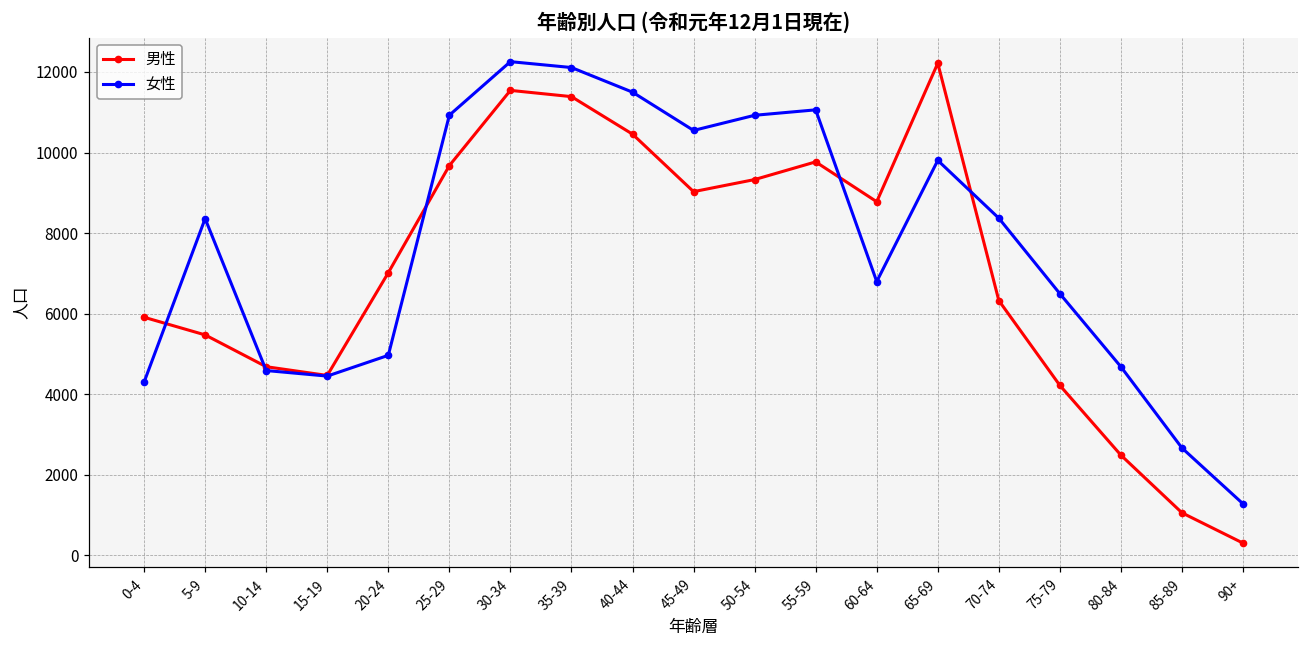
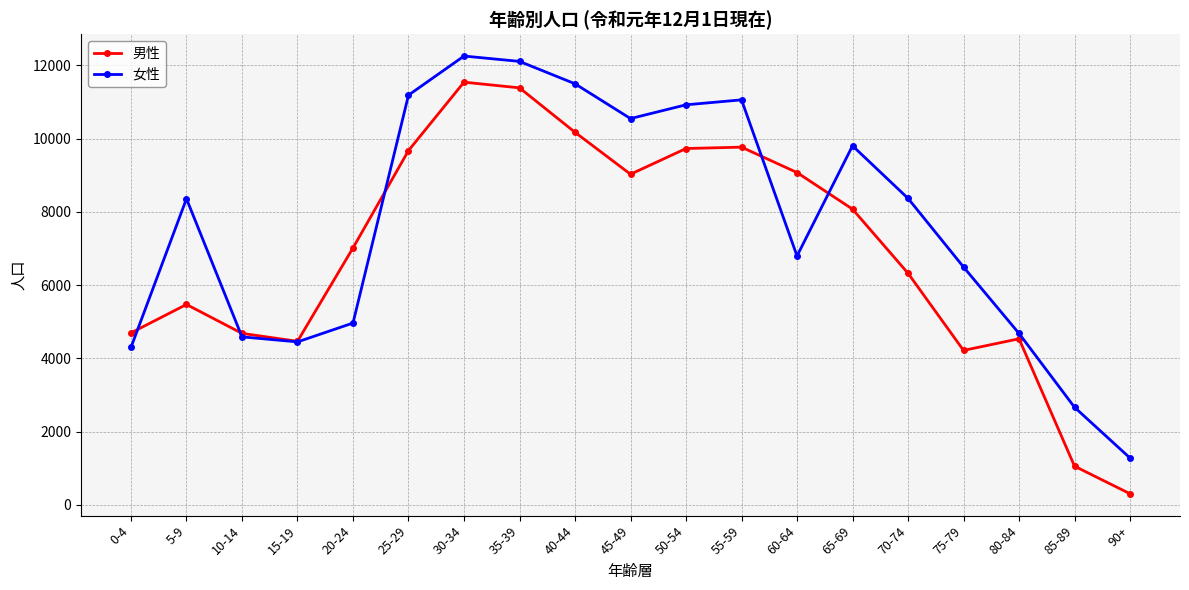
  {
    "男性": {
-     "0-4": 5900,
+     "0-4": 4700,
      "5-9": 5500,
      "10-14": 4700,
      "20-24": 7000,
      "25-29": 9700,
      "30-34": 11500,
      "35-39": 11400,
-     "40-44": 10500,
+     "40-44": 10200,
      "45-49": 9000,
-     "50-54": 9300,
+     "50-54": 9700,
      "55-59": 9800,
-     "60-64": 8800,
-     "65-69": 12200,
+     "60-64": 9100,
+     "65-69": 8100,
      "70-74": 6300,
      "75-79": 4200,
-     "80-84": 2500,
+     "80-84": 4500,
      "85-89": 1100,
      "90+": 300
    },
    "女性": {
      "0-4": 4300,
      "5-9": 8400,
      "10-14": 4600,
      "20-24": 5000,
-     "25-29": 10900,
+     "25-29": 11200,
      "30-34": 12300,
      "35-39": 12100,
      "40-44": 11500,
      "45-49": 10500,
      "50-54": 10900,
      "55-59": 11100,
      "60-64": 6800,
      "65-69": 9800,
      "70-74": 8400,
      "75-79": 6500,
      "80-84": 4700,
      "85-89": 2700,
      "90+": 1300
    }
  }
